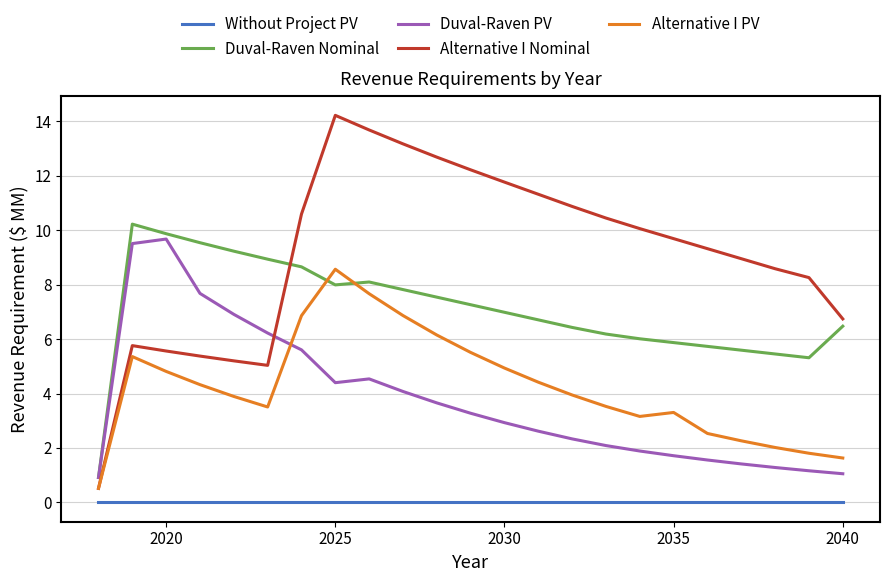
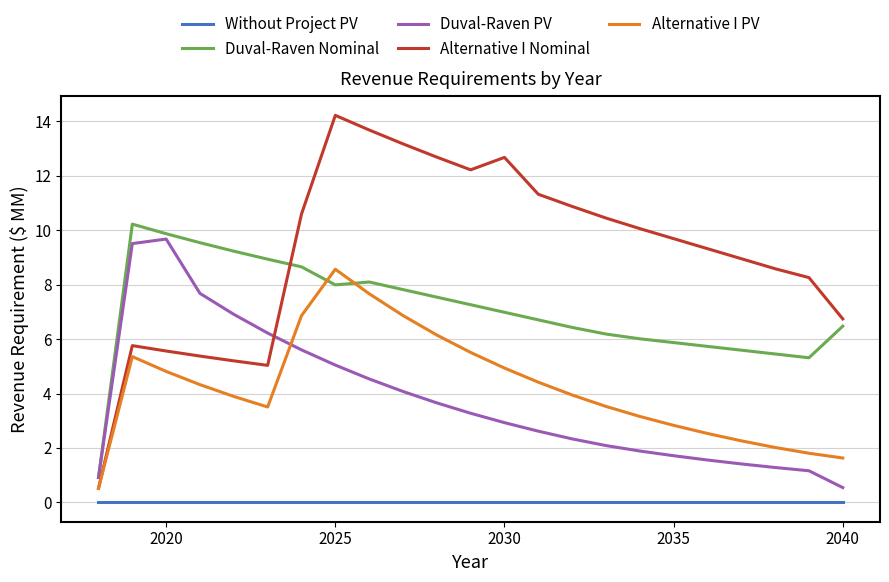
  {
    "Without Project PV": {
      "2020": 0.0,
      "2025": 0.0,
      "2030": 0.0,
      "2035": 0.0,
      "2040": 0.0
    },
    "Duval-Raven Nominal": {
      "2020": 9.9,
      "2025": 8.0,
      "2030": 7.0,
      "2035": 5.9,
      "2040": 6.5
    },
    "Duval-Raven PV": {
      "2020": 9.7,
-     "2025": 4.4,
+     "2025": 5.0,
      "2030": 2.9,
      "2035": 1.7,
-     "2040": 1.1
+     "2040": 0.5
    },
    "Alternative I Nominal": {
      "2020": 5.6,
      "2025": 14.2,
-     "2030": 11.8,
+     "2030": 12.7,
      "2035": 9.7,
      "2040": 6.7
    },
    "Alternative I PV": {
      "2020": 4.8,
      "2025": 8.6,
      "2030": 4.9,
-     "2035": 3.3,
+     "2035": 2.8,
      "2040": 1.6
    }
  }
